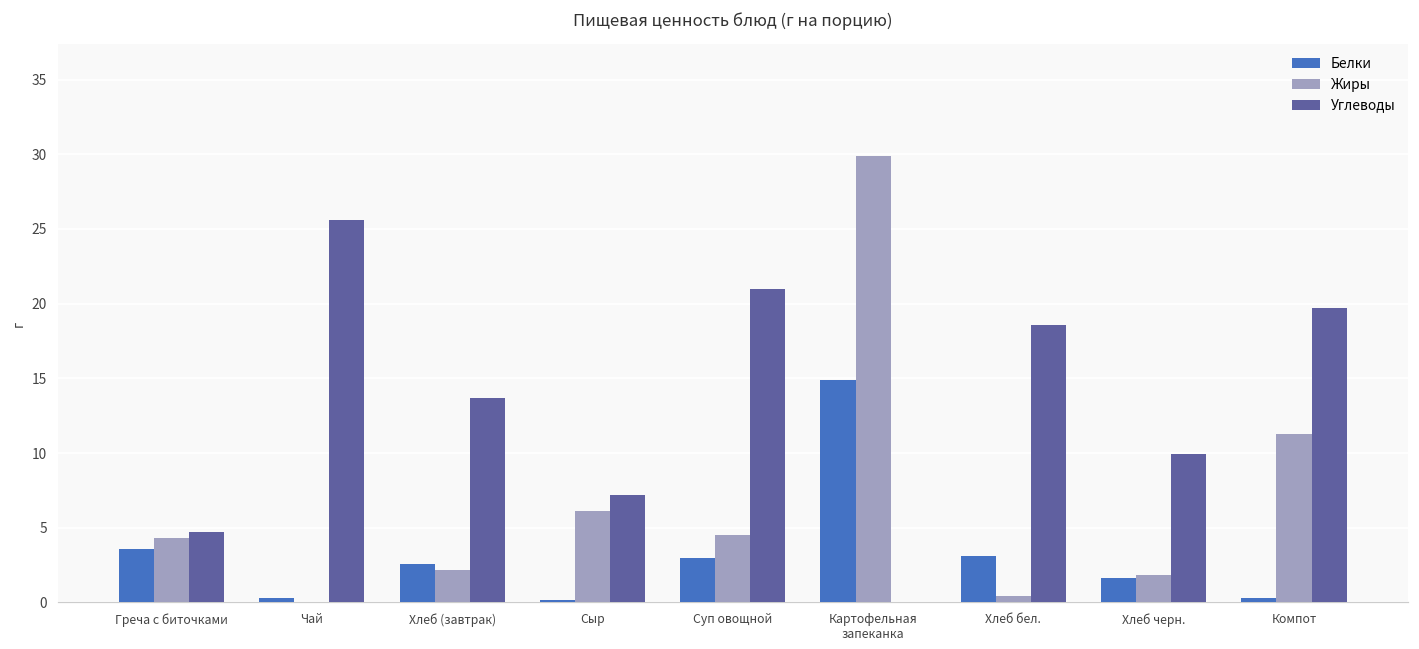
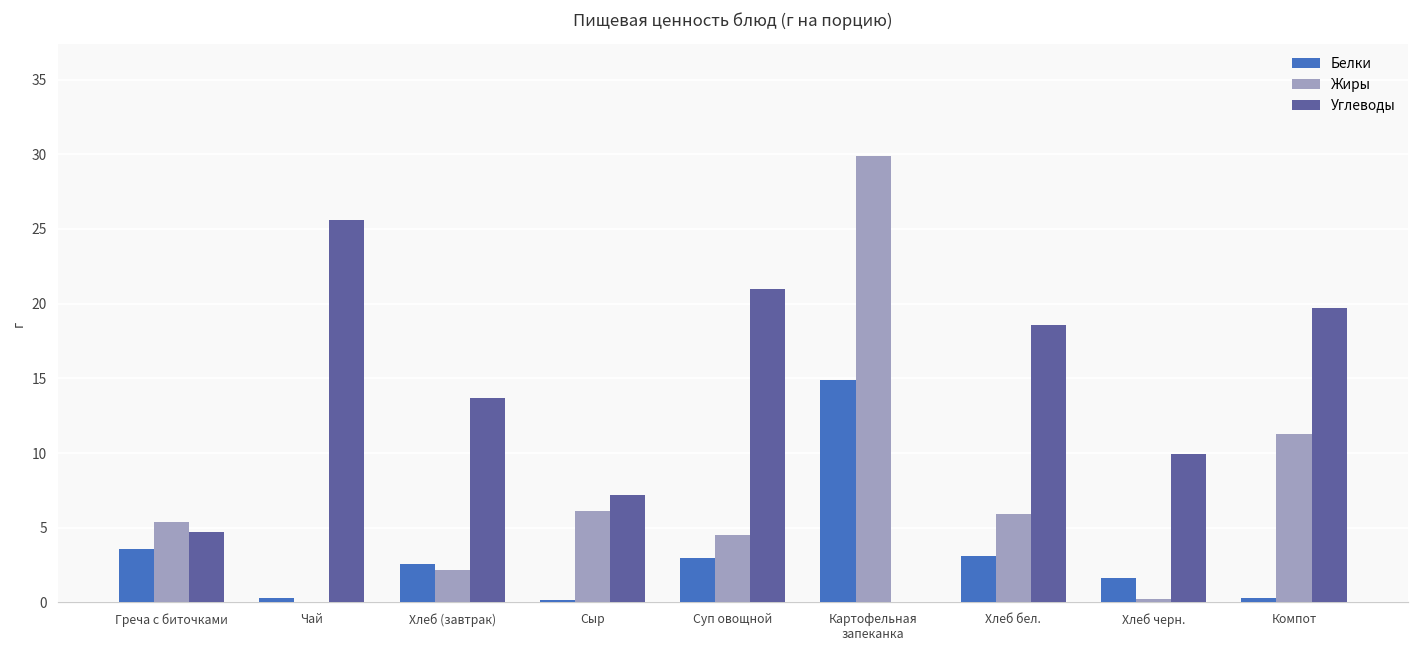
  {
    "Жиры": {
-     "Греча с биточками": 4.3,
+     "Греча с биточками": 5.4,
      "Чай": 0.0,
      "Хлеб (завтрак)": 2.1,
      "Сыр": 6.1,
      "Суп овощной": 4.5,
      "Картофельная запеканка": 29.9,
-     "Хлеб бел.": 0.4,
-     "Хлеб черн.": 1.9,
+     "Хлеб бел.": 5.9,
+     "Хлеб черн.": 0.2,
      "Компот": 11.3
    }
  }
